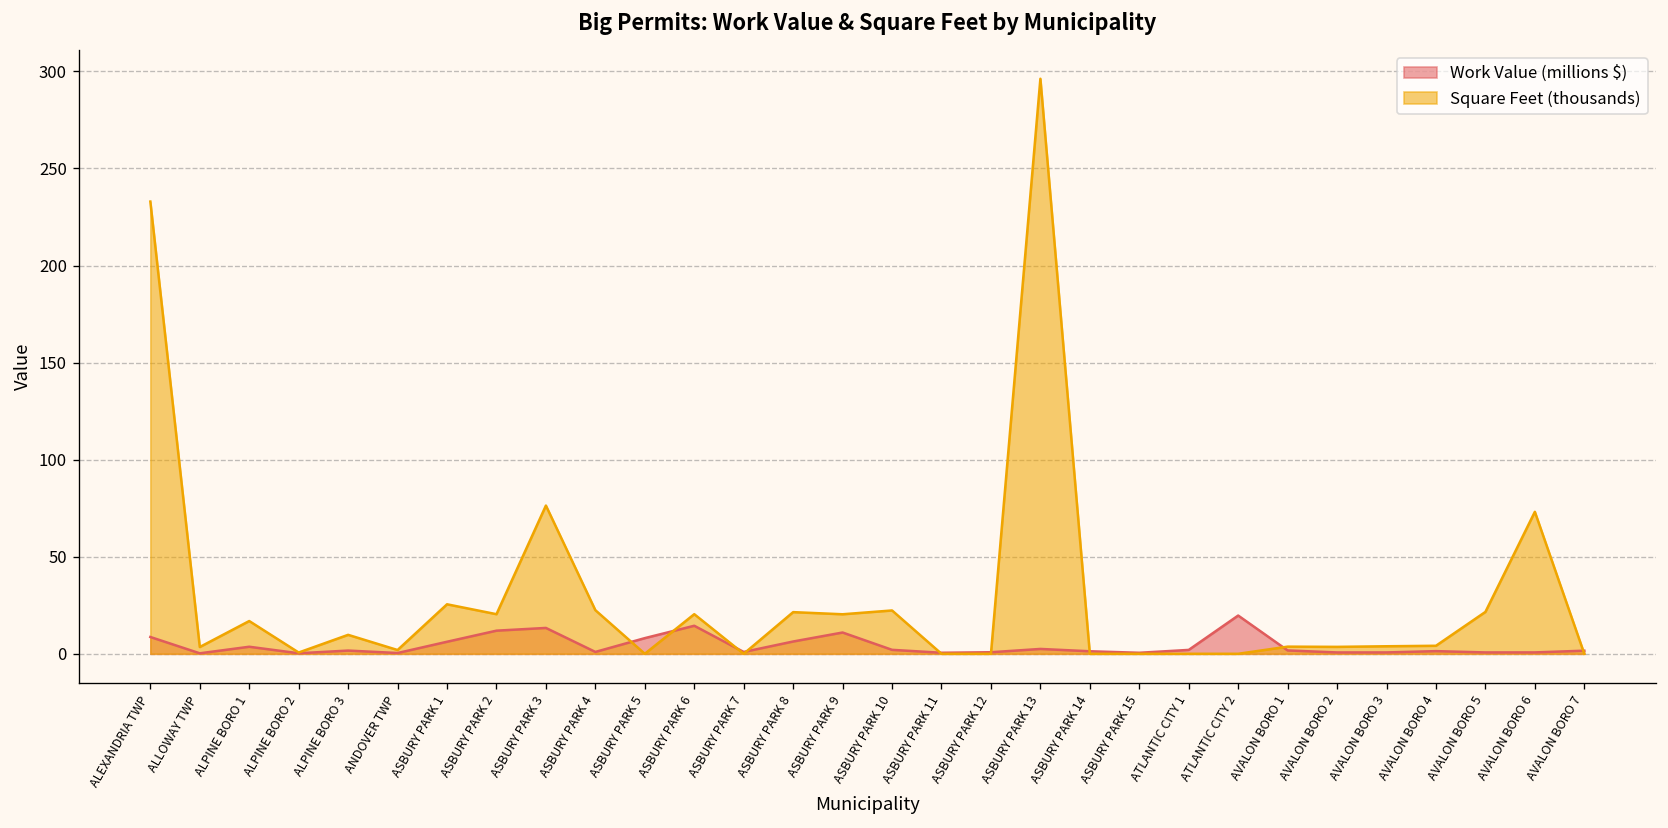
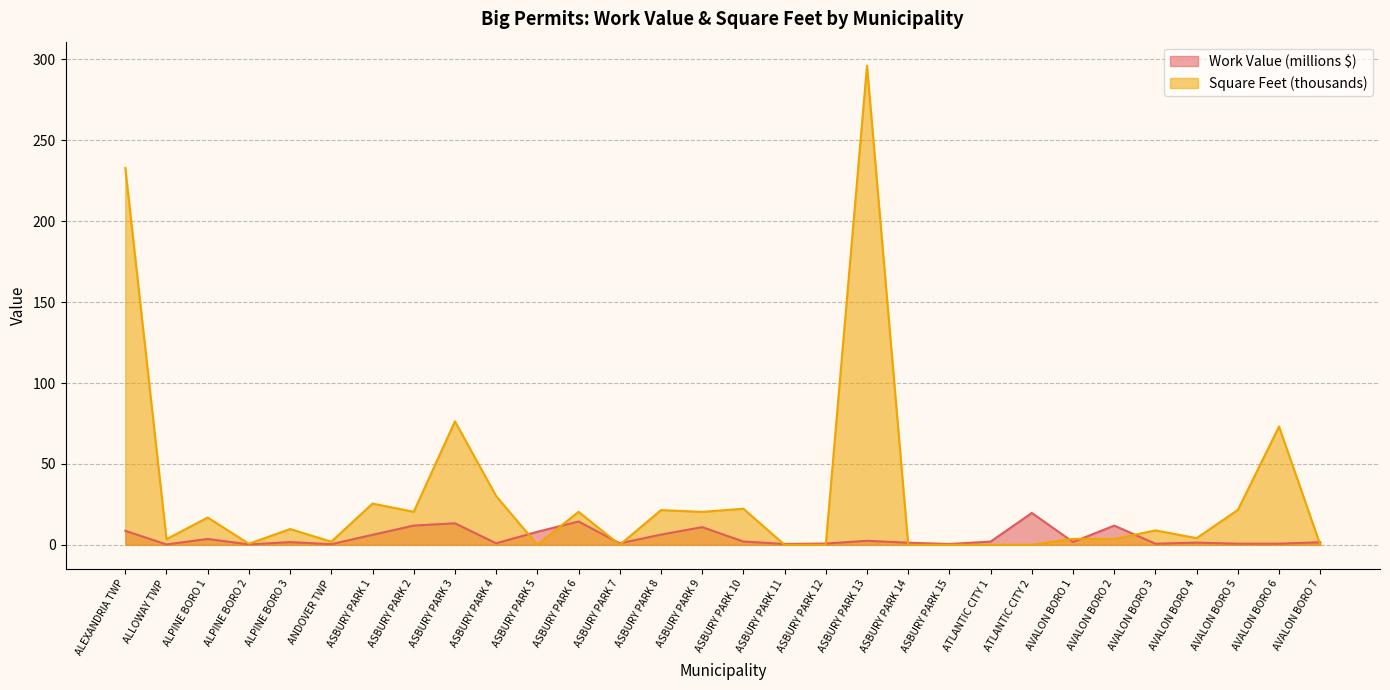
  {
    "Work Value (millions $)": {
      "ALEXANDRIA TWP": 9,
      "ALLOWAY TWP": 0,
      "ALPINE BORO 1": 4,
      "ALPINE BORO 3": 2,
      "ASBURY PARK 1": 6,
      "ASBURY PARK 2": 12,
      "ASBURY PARK 3": 13,
      "ASBURY PARK 4": 1,
      "ASBURY PARK 5": 8,
      "ASBURY PARK 6": 14,
      "ASBURY PARK 8": 6,
      "ASBURY PARK 9": 11,
      "ASBURY PARK 10": 2,
      "ASBURY PARK 13": 3,
      "ATLANTIC CITY 1": 2,
      "ATLANTIC CITY 2": 20,
      "AVALON BORO 1": 2,
-     "AVALON BORO 2": 1,
+     "AVALON BORO 2": 12,
      "AVALON BORO 3": 1,
      "AVALON BORO 4": 1,
      "AVALON BORO 5": 1,
      "AVALON BORO 6": 1,
      "AVALON BORO 7": 2
    },
    "Square Feet (thousands)": {
      "ALEXANDRIA TWP": 233,
      "ALLOWAY TWP": 3,
      "ALPINE BORO 1": 17,
      "ALPINE BORO 3": 10,
      "ASBURY PARK 1": 26,
      "ASBURY PARK 2": 20,
      "ASBURY PARK 3": 76,
-     "ASBURY PARK 4": 22,
+     "ASBURY PARK 4": 30,
      "ASBURY PARK 5": 0,
      "ASBURY PARK 6": 20,
      "ASBURY PARK 8": 21,
      "ASBURY PARK 9": 20,
      "ASBURY PARK 10": 22,
      "ASBURY PARK 13": 296,
      "ATLANTIC CITY 1": 0,
      "ATLANTIC CITY 2": 0,
      "AVALON BORO 1": 4,
      "AVALON BORO 2": 4,
-     "AVALON BORO 3": 4,
+     "AVALON BORO 3": 9,
      "AVALON BORO 4": 4,
      "AVALON BORO 5": 22,
      "AVALON BORO 6": 73,
      "AVALON BORO 7": 0
    }
  }
